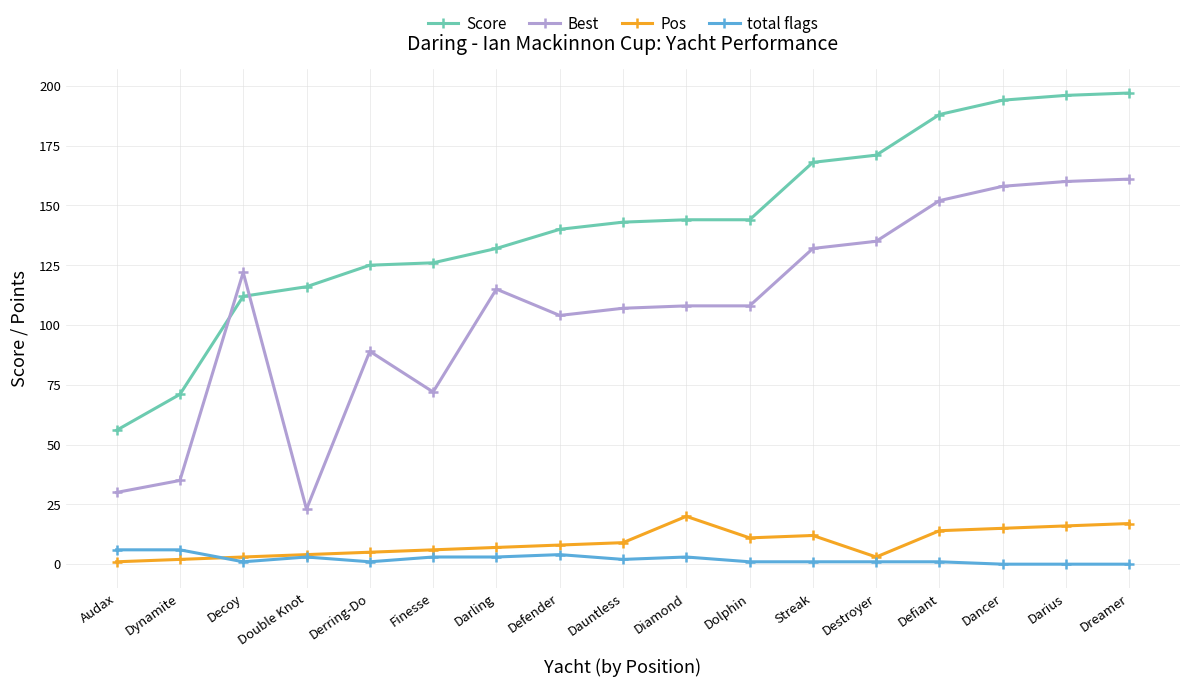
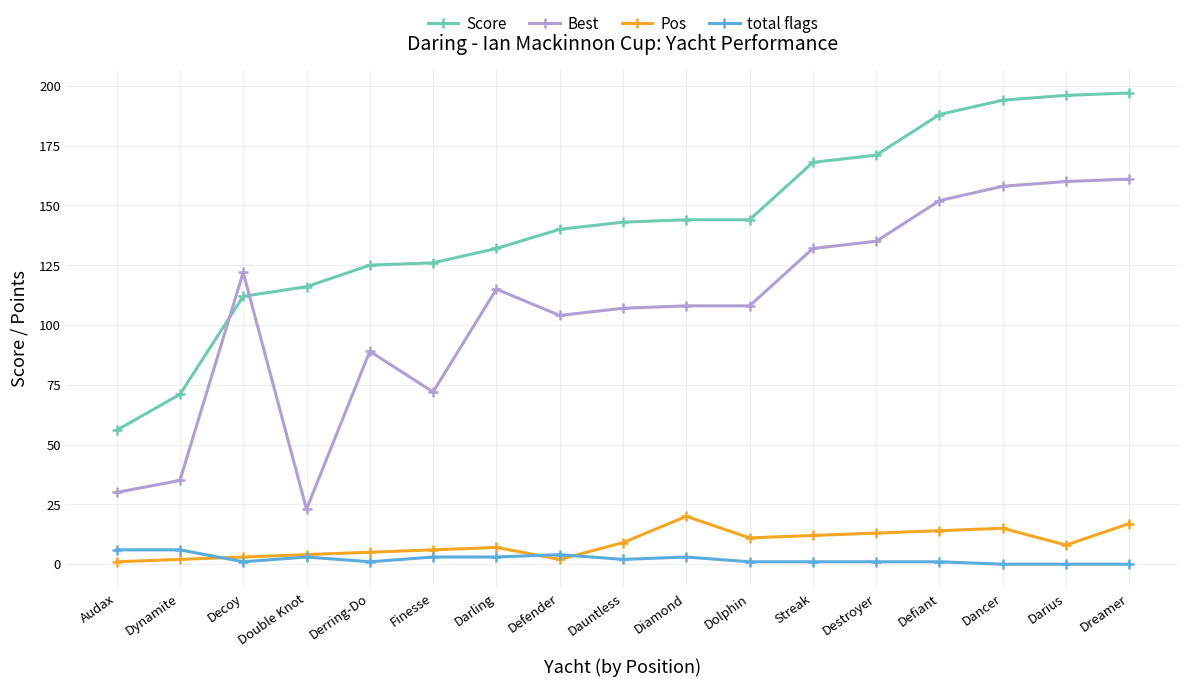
  {
    "Best": {
      "Audax": 30,
      "Dynamite": 35,
      "Decoy": 122,
      "Double Knot": 23,
      "Derring-Do": 89,
      "Finesse": 72,
      "Darling": 115,
      "Defender": 104,
      "Dauntless": 107,
      "Diamond": 108,
      "Dolphin": 108,
      "Streak": 132,
      "Destroyer": 135,
      "Defiant": 152,
      "Dancer": 158,
      "Darius": 160,
      "Dreamer": 161
    },
    "Pos": {
      "Audax": 1,
      "Dynamite": 2,
      "Decoy": 3,
      "Derring-Do": 5,
      "Finesse": 6,
      "Darling": 7,
-     "Defender": 8,
+     "Defender": 2,
      "Dauntless": 9,
      "Diamond": 20,
      "Dolphin": 11,
      "Streak": 12,
-     "Destroyer": 3,
+     "Destroyer": 13,
      "Defiant": 14,
      "Dancer": 15,
-     "Darius": 16,
+     "Darius": 8,
      "Dreamer": 17
    }
  }
